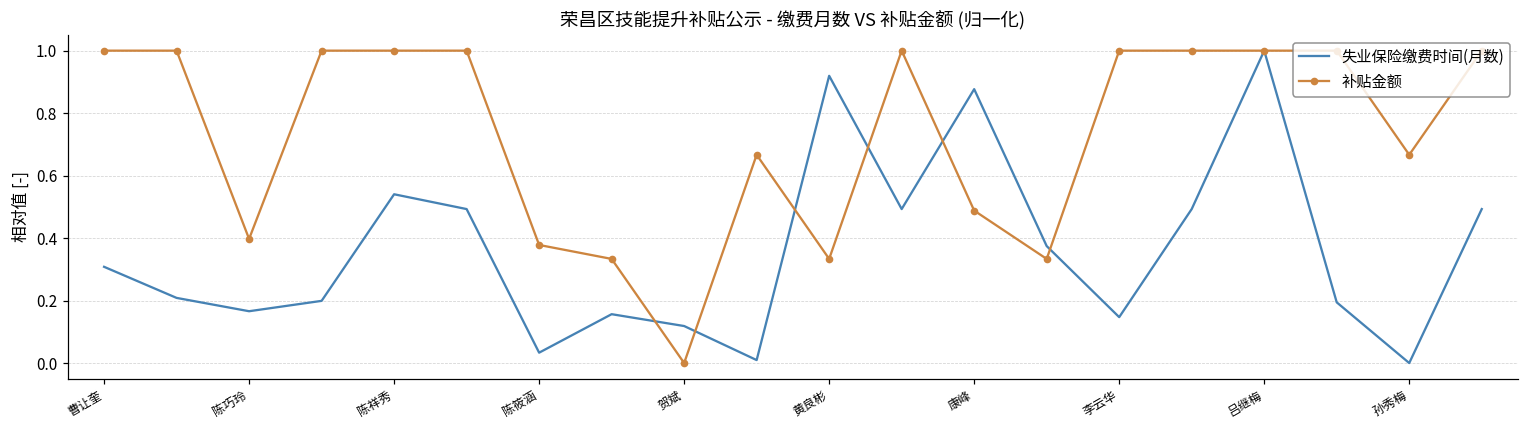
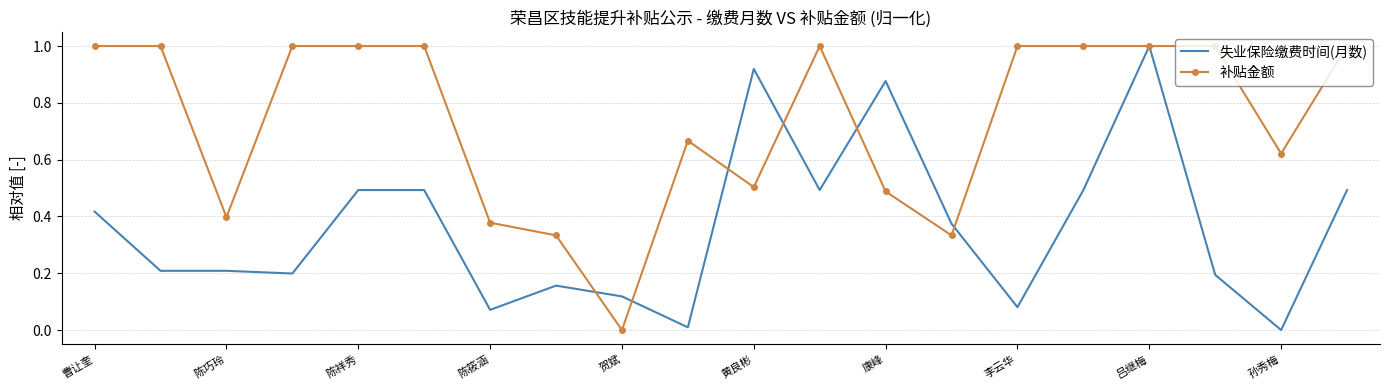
  {
    "失业保险缴费时间(月数)": {
-     "曹让奎": 0.31,
-     "陈巧玲": 0.17,
-     "陈祥秀": 0.54,
-     "陈筱涵": 0.03,
+     "曹让奎": 0.42,
+     "陈巧玲": 0.21,
+     "陈祥秀": 0.49,
+     "陈筱涵": 0.07,
      "贺斌": 0.12,
      "黄良彬": 0.92,
      "康峰": 0.88,
-     "李云华": 0.15,
+     "李云华": 0.08,
      "孙秀梅": 0.00
    },
    "补贴金额": {
      "曹让奎": 1.00,
      "陈巧玲": 0.40,
      "陈祥秀": 1.00,
      "陈筱涵": 0.38,
      "贺斌": 0.00,
-     "黄良彬": 0.33,
+     "黄良彬": 0.50,
      "康峰": 0.49,
      "李云华": 1.00,
-     "孙秀梅": 0.67
+     "孙秀梅": 0.62
    }
  }
